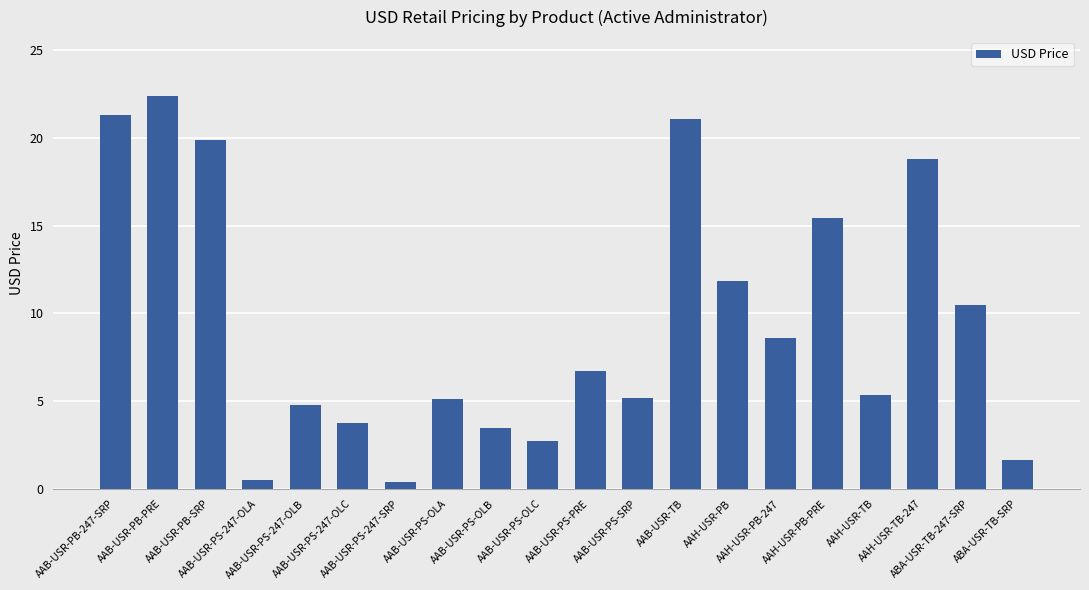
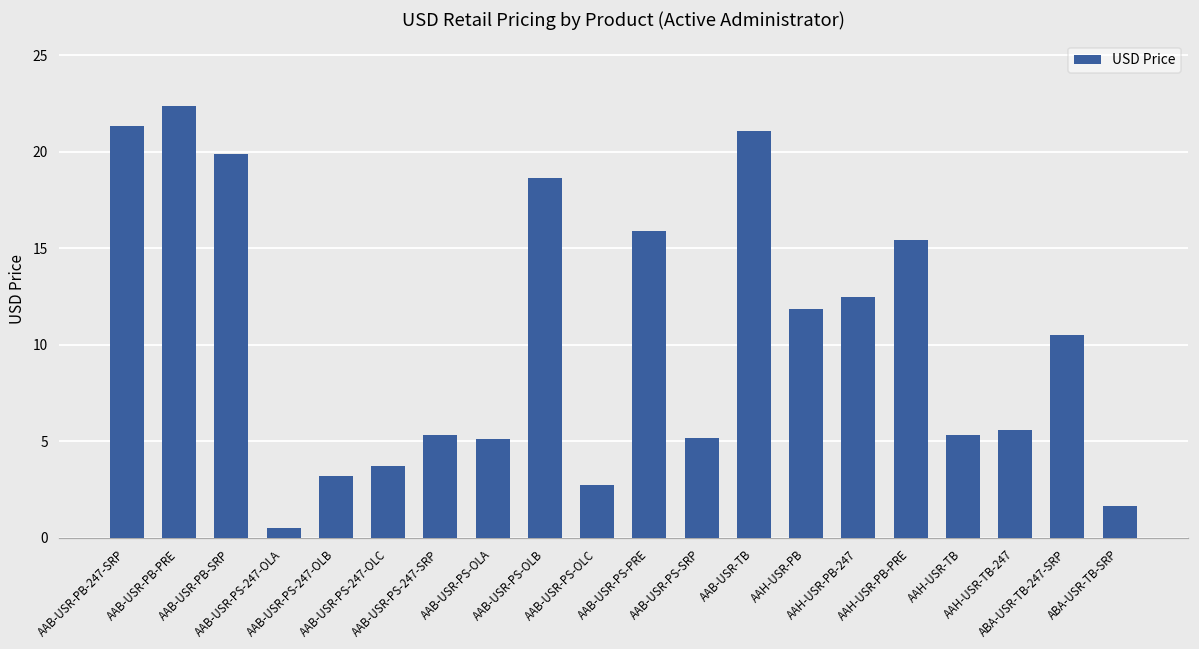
  {
    "AAB-USR-PB-247-SRP": 21.3,
    "AAB-USR-PB-PRE": 22.4,
    "AAB-USR-PB-SRP": 19.9,
    "AAB-USR-PS-247-OLA": 0.5,
-   "AAB-USR-PS-247-OLB": 4.8,
+   "AAB-USR-PS-247-OLB": 3.2,
    "AAB-USR-PS-247-OLC": 3.7,
-   "AAB-USR-PS-247-SRP": 0.4,
+   "AAB-USR-PS-247-SRP": 5.3,
    "AAB-USR-PS-OLA": 5.1,
-   "AAB-USR-PS-OLB": 3.5,
+   "AAB-USR-PS-OLB": 18.7,
    "AAB-USR-PS-OLC": 2.7,
-   "AAB-USR-PS-PRE": 6.7,
+   "AAB-USR-PS-PRE": 15.9,
    "AAB-USR-PS-SRP": 5.2,
    "AAB-USR-TB": 21.1,
    "AAH-USR-PB": 11.9,
-   "AAH-USR-PB-247": 8.6,
+   "AAH-USR-PB-247": 12.5,
    "AAH-USR-PB-PRE": 15.4,
    "AAH-USR-TB": 5.3,
-   "AAH-USR-TB-247": 18.8,
+   "AAH-USR-TB-247": 5.6,
    "ABA-USR-TB-247-SRP": 10.5,
    "ABA-USR-TB-SRP": 1.7
  }
